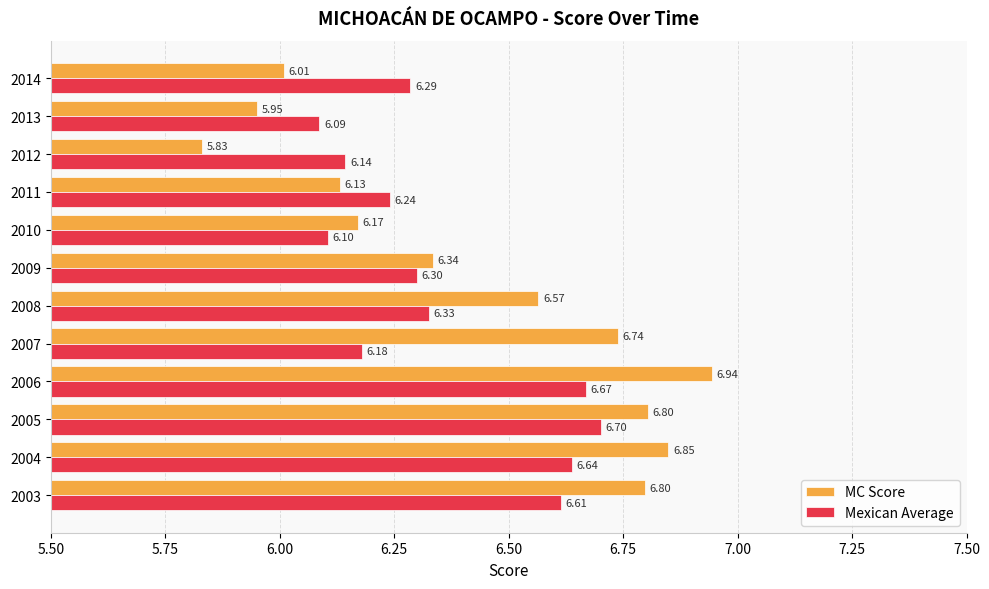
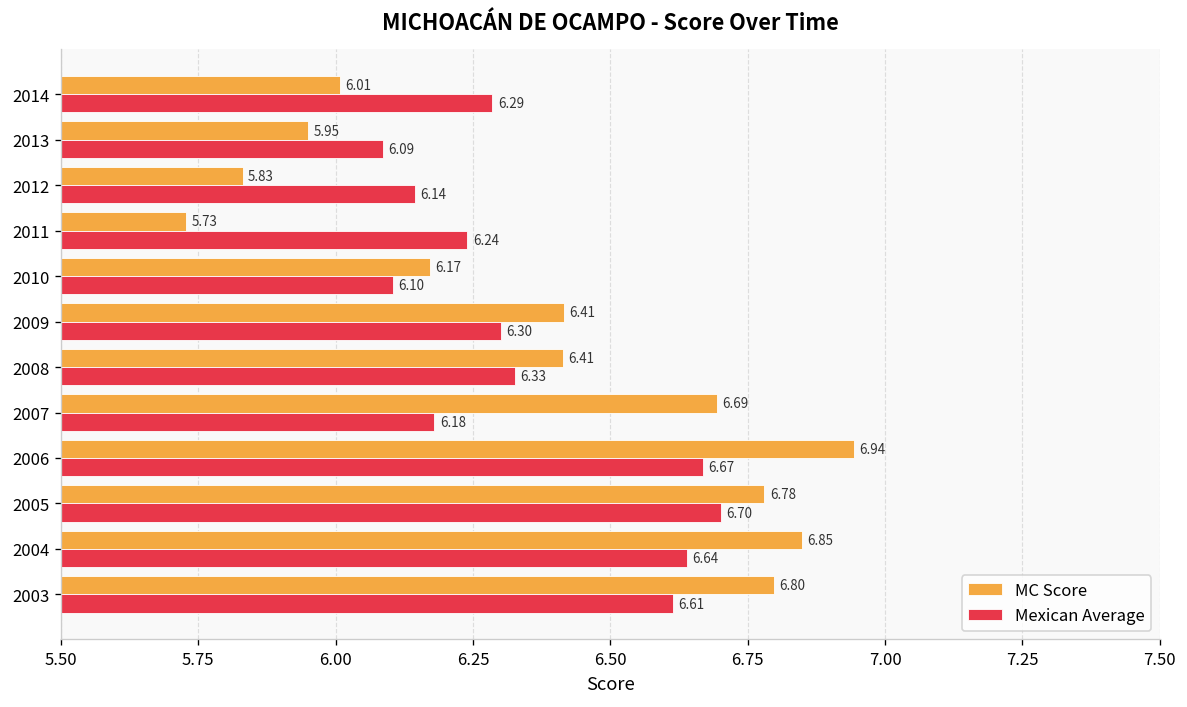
  {
    "MC Score": {
      "2014": 6.01,
      "2013": 5.95,
      "2012": 5.83,
-     "2011": 6.13,
+     "2011": 5.73,
      "2010": 6.17,
-     "2009": 6.34,
-     "2008": 6.57,
-     "2007": 6.74,
+     "2009": 6.41,
+     "2008": 6.41,
+     "2007": 6.69,
      "2006": 6.94,
-     "2005": 6.80,
+     "2005": 6.78,
      "2004": 6.85,
      "2003": 6.80
    },
    "Mexican Average": {
      "2014": 6.29,
      "2013": 6.09,
      "2012": 6.14,
      "2011": 6.24,
      "2010": 6.10,
      "2009": 6.30,
      "2008": 6.33,
      "2007": 6.18,
      "2006": 6.67,
      "2005": 6.70,
      "2004": 6.64,
      "2003": 6.61
    }
  }
